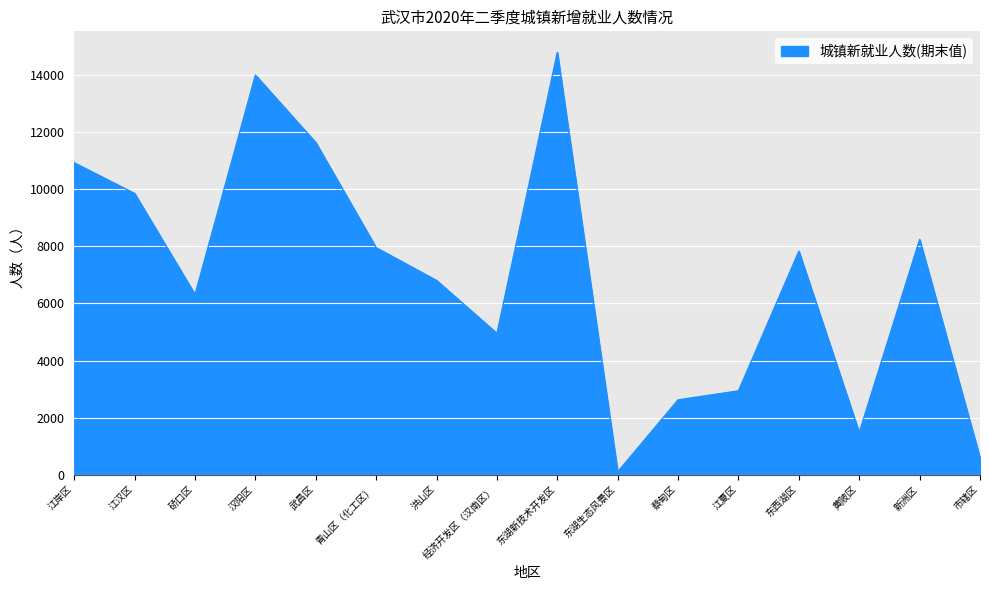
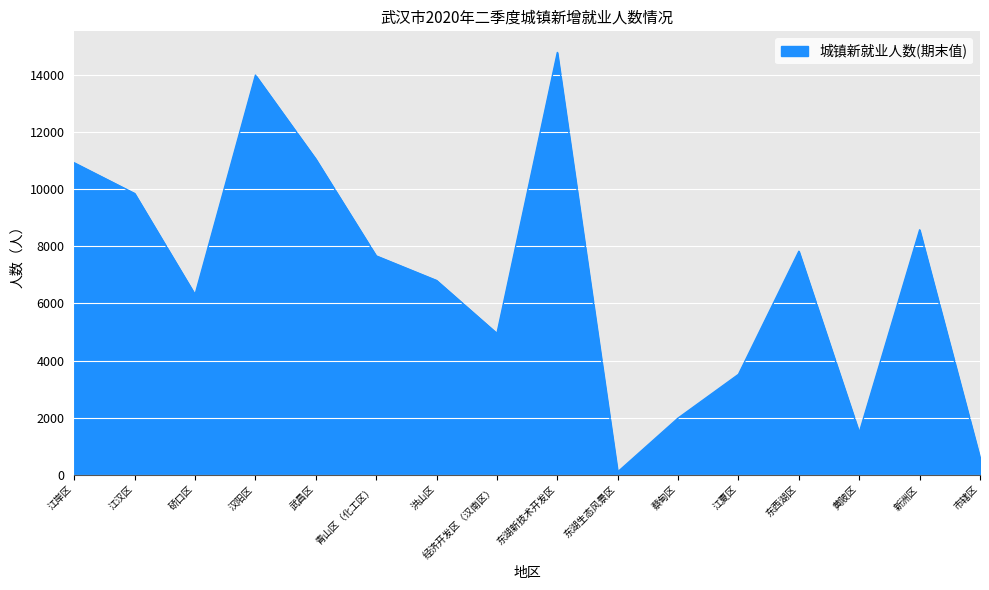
  {
    "江岸区": 10900,
    "江汉区": 9900,
    "硚口区": 6300,
    "汉阳区": 14000,
-   "武昌区": 11600,
-   "青山区（化工区）": 8000,
+   "武昌区": 11100,
+   "青山区（化工区）": 7700,
    "洪山区": 6800,
    "经济开发区（汉南区）": 4900,
    "东湖新技术开发区": 14800,
    "东湖生态风景区": 100,
-   "蔡甸区": 2600,
-   "江夏区": 2900,
+   "蔡甸区": 2000,
+   "江夏区": 3500,
    "东西湖区": 7800,
    "黄陂区": 1500,
-   "新洲区": 8200,
+   "新洲区": 8600,
    "市辖区": 600
  }
